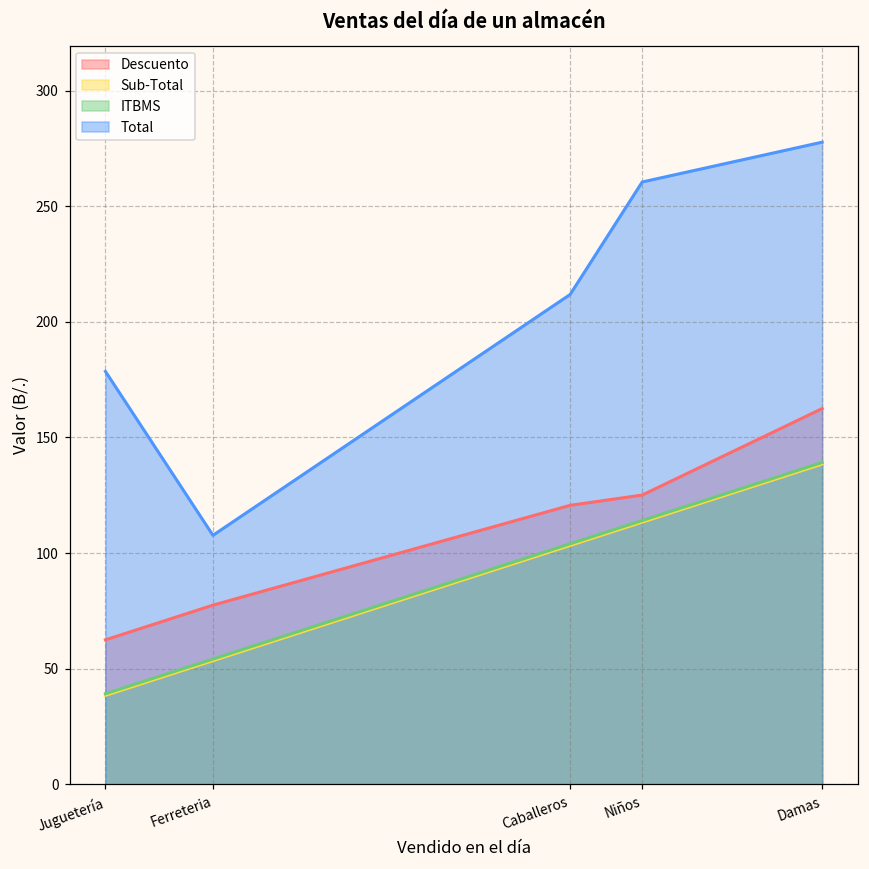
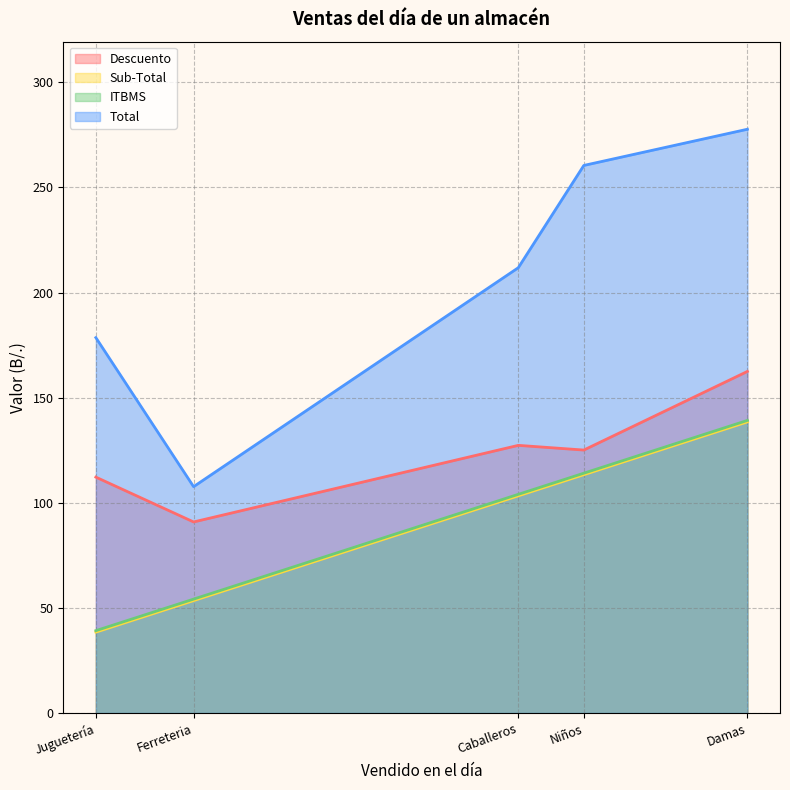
  {
    "Descuento": {
-     "Juguetería": 62,
-     "Ferreteria": 77,
-     "Caballeros": 121,
+     "Juguetería": 112,
+     "Ferreteria": 91,
+     "Caballeros": 127,
      "Niños": 125,
      "Damas": 162
    },
    "Total": {
      "Juguetería": 179,
      "Ferreteria": 108,
      "Caballeros": 212,
      "Niños": 260,
      "Damas": 278
    }
  }
